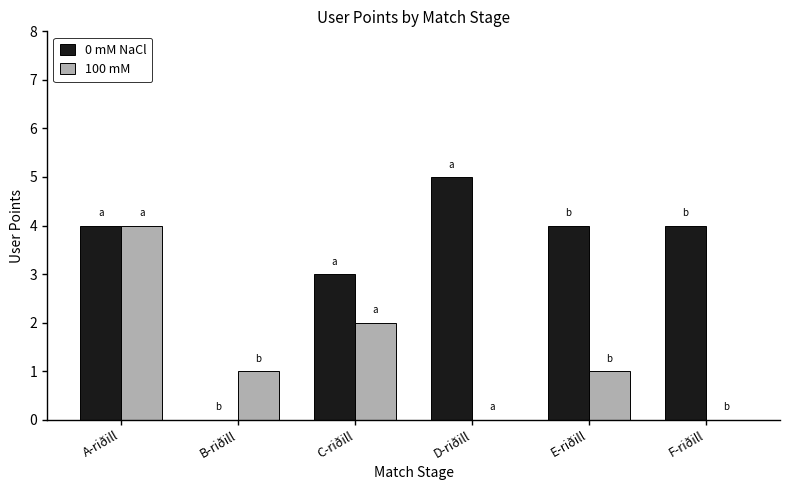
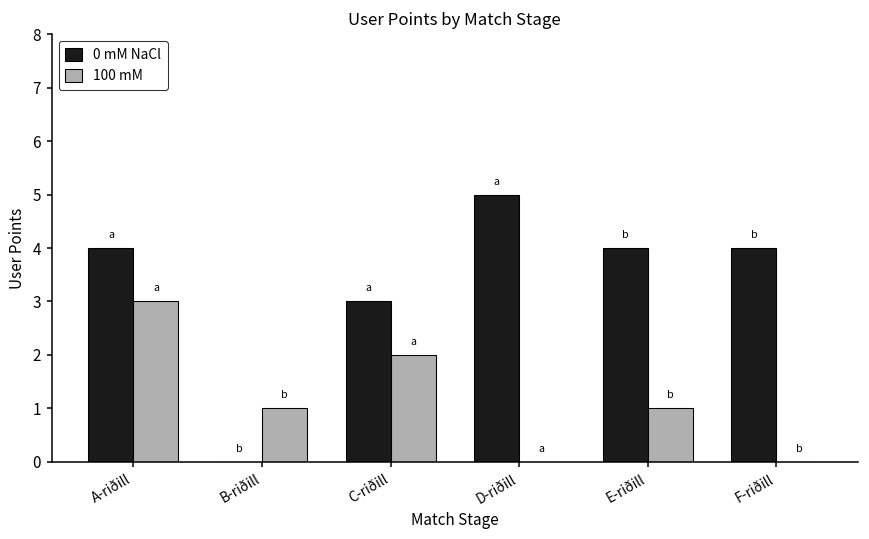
  {
    "0 mM NaCl": {
      "A-riðill": 4,
      "B-riðill": 0,
      "C-riðill": 3,
      "D-riðill": 5,
      "E-riðill": 4,
      "F-riðill": 4
    },
    "100 mM": {
-     "A-riðill": 4,
+     "A-riðill": 3,
      "B-riðill": 1,
      "C-riðill": 2,
      "D-riðill": 0,
      "E-riðill": 1,
      "F-riðill": 0
    }
  }
